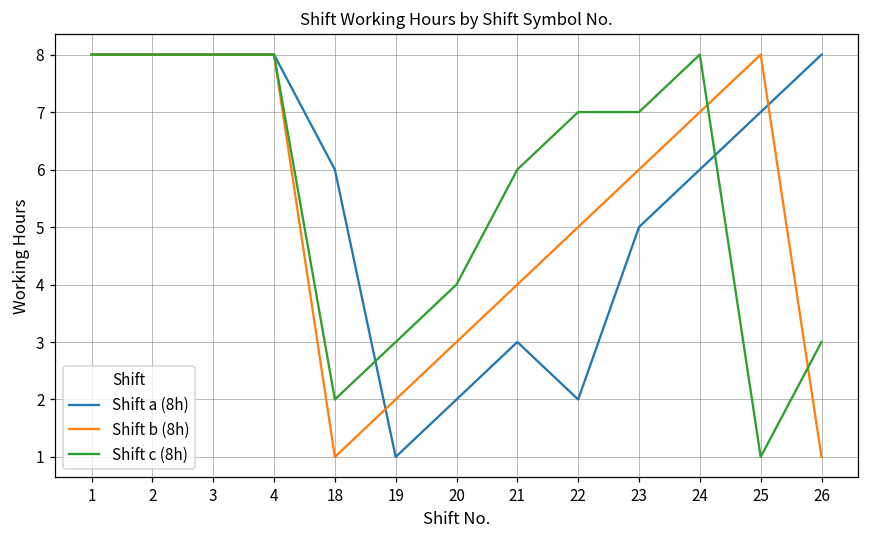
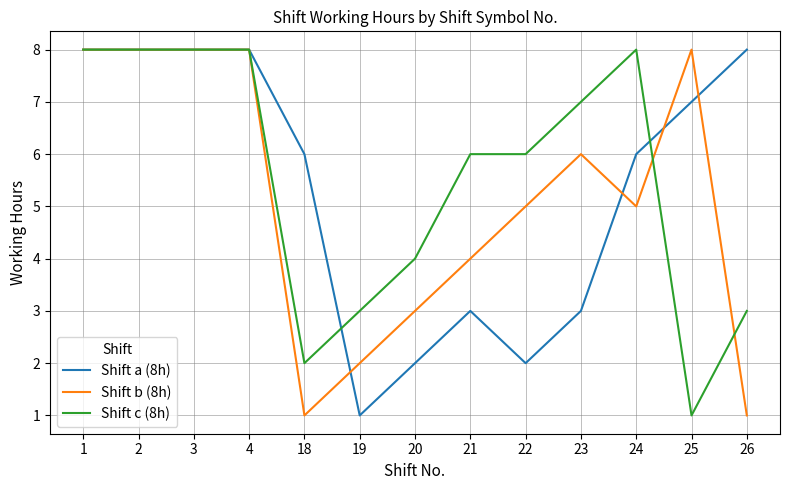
  {
    "Shift a (8h)": {
      "18": 6,
      "19": 1,
      "20": 2,
      "21": 3,
      "22": 2,
-     "23": 5,
+     "23": 3,
      "24": 6,
      "25": 7,
      "26": 8
    },
    "Shift b (8h)": {
      "18": 1,
      "19": 2,
      "20": 3,
      "21": 4,
      "22": 5,
      "23": 6,
-     "24": 7,
+     "24": 5,
      "25": 8,
      "26": 1
    },
    "Shift c (8h)": {
      "18": 2,
      "19": 3,
      "20": 4,
      "21": 6,
-     "22": 7,
+     "22": 6,
      "23": 7,
      "24": 8,
      "25": 1,
      "26": 3
    }
  }
